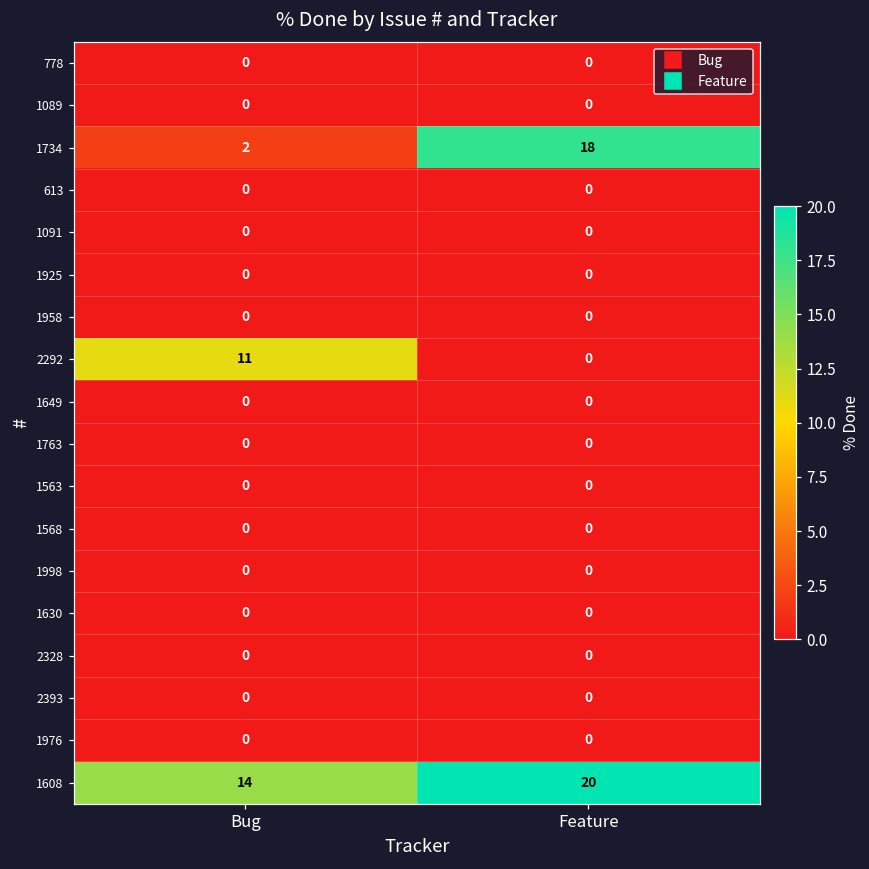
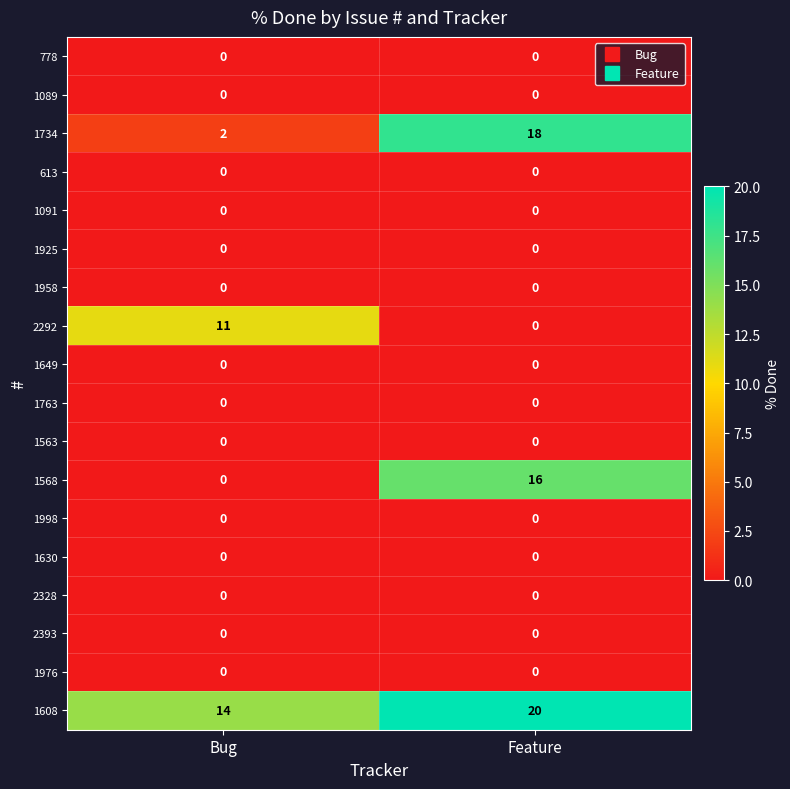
  {
    "778": {
      "Bug": 0,
      "Feature": 0
    },
    "1089": {
      "Bug": 0,
      "Feature": 0
    },
    "1734": {
      "Bug": 2,
      "Feature": 18
    },
    "613": {
      "Bug": 0,
      "Feature": 0
    },
    "1091": {
      "Bug": 0,
      "Feature": 0
    },
    "1925": {
      "Bug": 0,
      "Feature": 0
    },
    "1958": {
      "Bug": 0,
      "Feature": 0
    },
    "2292": {
      "Bug": 11,
      "Feature": 0
    },
    "1649": {
      "Bug": 0,
      "Feature": 0
    },
    "1763": {
      "Bug": 0,
      "Feature": 0
    },
    "1563": {
      "Bug": 0,
      "Feature": 0
    },
    "1568": {
      "Bug": 0,
-     "Feature": 0
+     "Feature": 16
    },
    "1998": {
      "Bug": 0,
      "Feature": 0
    },
    "1630": {
      "Bug": 0,
      "Feature": 0
    },
    "2328": {
      "Bug": 0,
      "Feature": 0
    },
    "2393": {
      "Bug": 0,
      "Feature": 0
    },
    "1976": {
      "Bug": 0,
      "Feature": 0
    },
    "1608": {
      "Bug": 14,
      "Feature": 20
    }
  }
